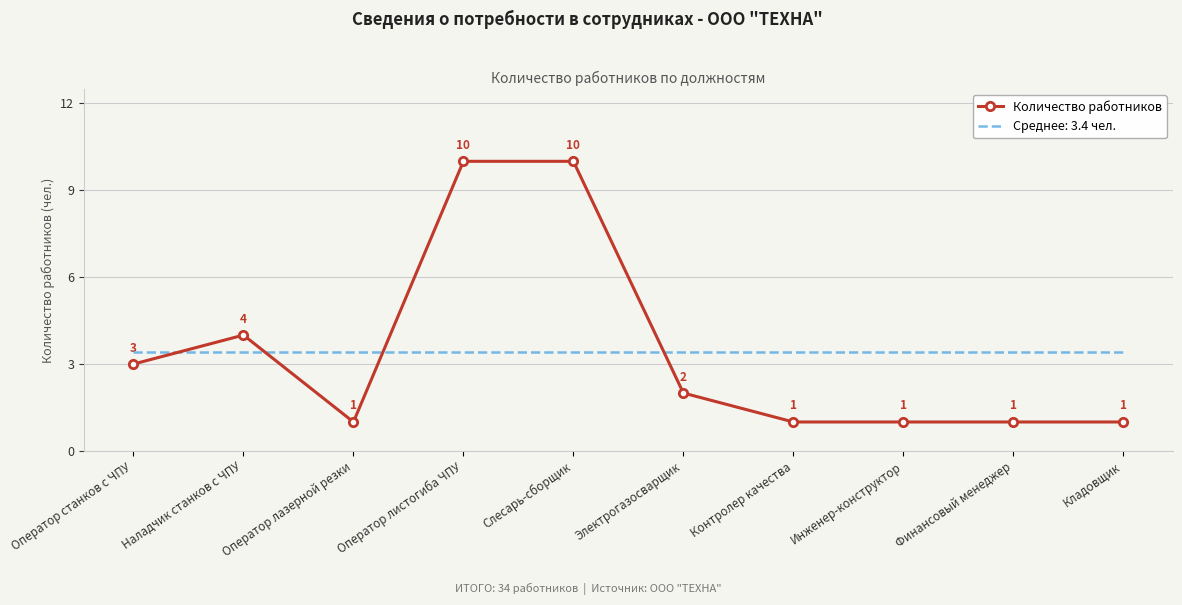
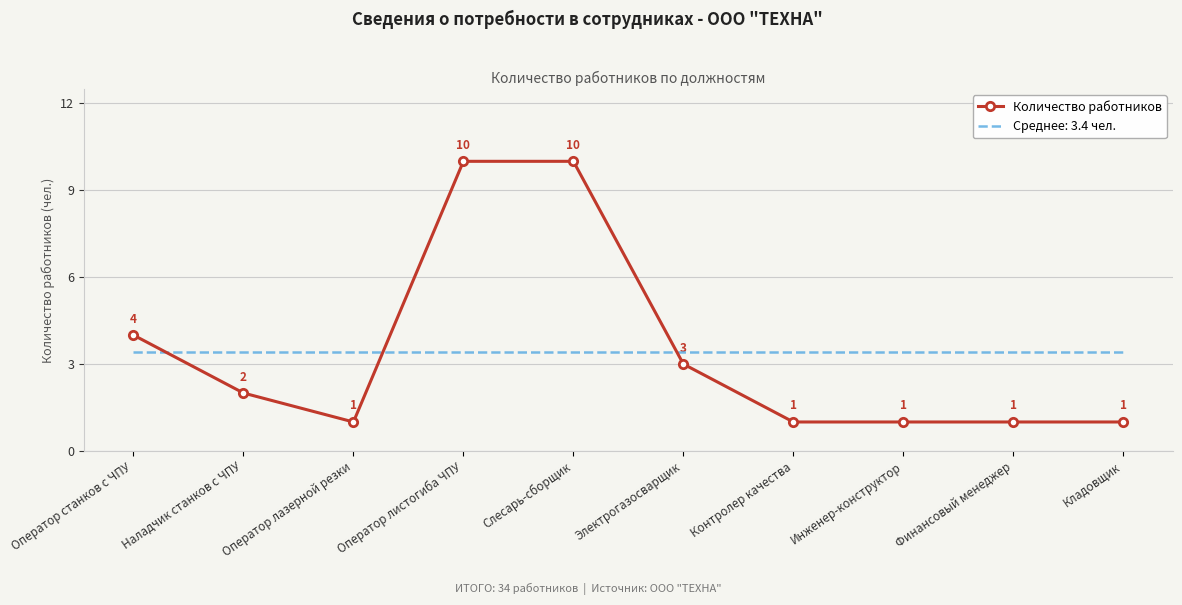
  {
    "Количество работников": {
-     "Оператор станков с ЧПУ": 3,
-     "Наладчик станков с ЧПУ": 4,
+     "Оператор станков с ЧПУ": 4,
+     "Наладчик станков с ЧПУ": 2,
      "Оператор лазерной резки": 1,
      "Оператор листогиба ЧПУ": 10,
      "Слесарь-сборщик": 10,
-     "Электрогазосварщик": 2,
+     "Электрогазосварщик": 3,
      "Контролер качества": 1,
      "Инженер-конструктор": 1,
      "Финансовый менеджер": 1,
      "Кладовщик": 1
    },
    "Среднее: 3.4 чел.": {
      "Электрогазосварщик": 3
    }
  }
